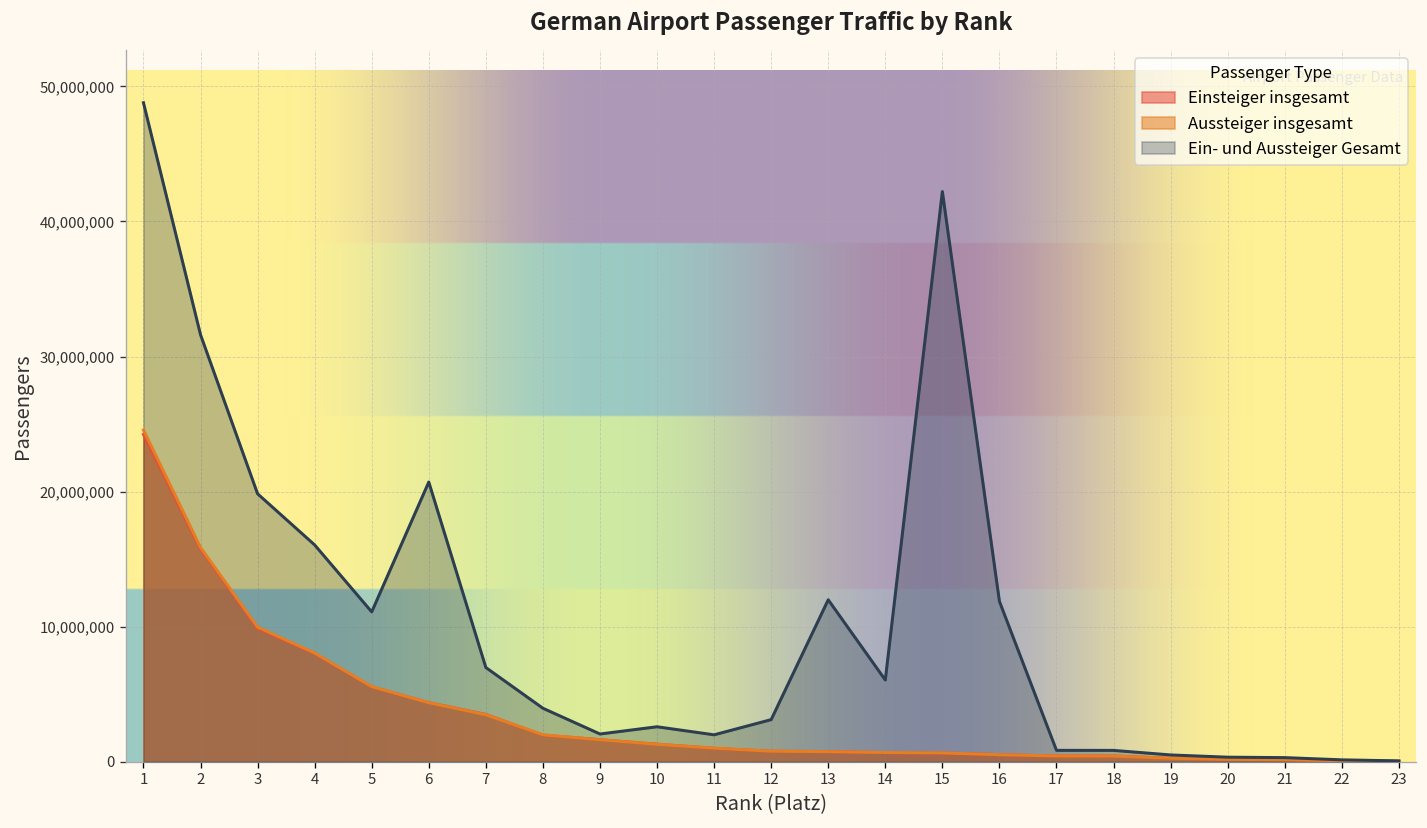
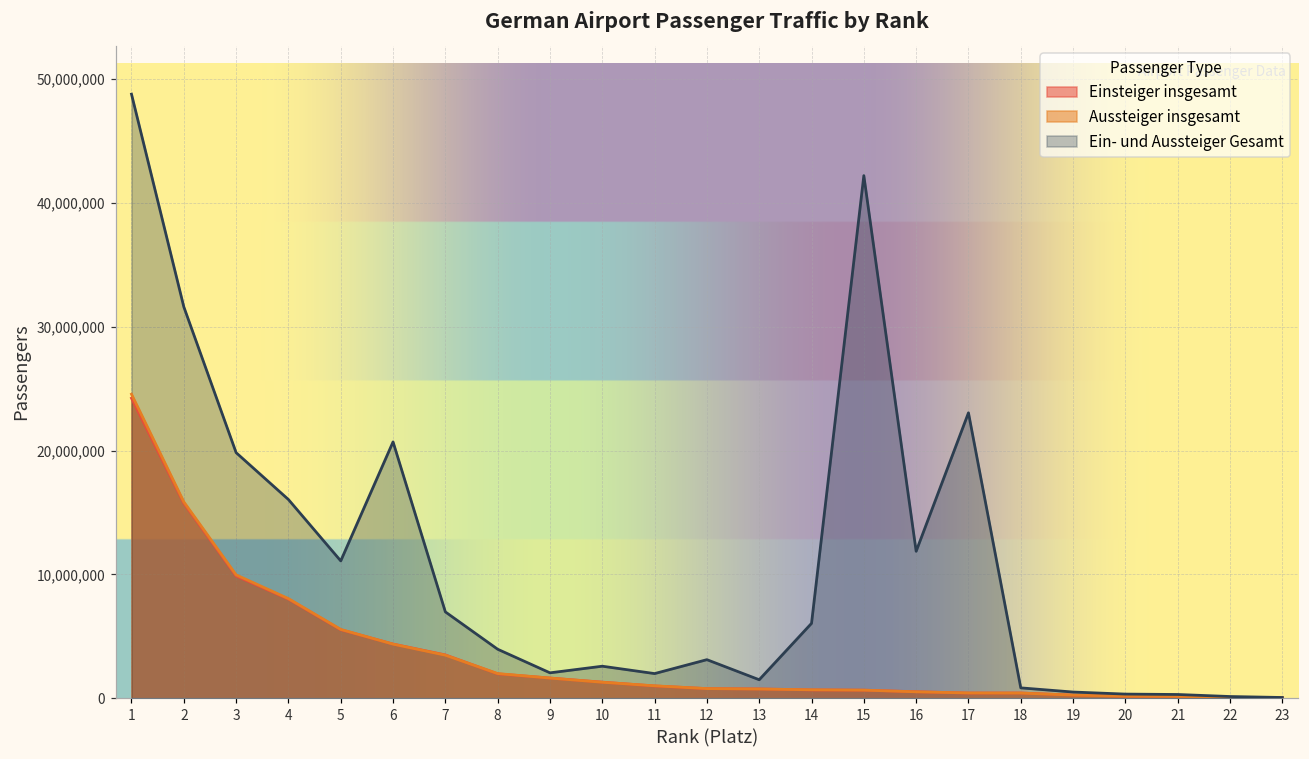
  {
    "Ein- und Aussteiger Gesamt": {
      "1": "48,800,000",
      "2": "31,600,000",
      "3": "19,800,000",
      "4": "16,000,000",
      "5": "11,100,000",
      "6": "20,700,000",
      "7": "7,000,000",
      "8": "4,000,000",
      "9": "2,000,000",
      "10": "2,600,000",
      "11": "2,000,000",
      "12": "3,100,000",
-     "13": "12,000,000",
+     "13": "1,500,000",
      "14": "6,000,000",
      "15": "42,200,000",
      "16": "11,900,000",
-     "17": "800,000",
+     "17": "23,100,000",
      "18": "800,000",
      "19": "500,000"
    }
  }
